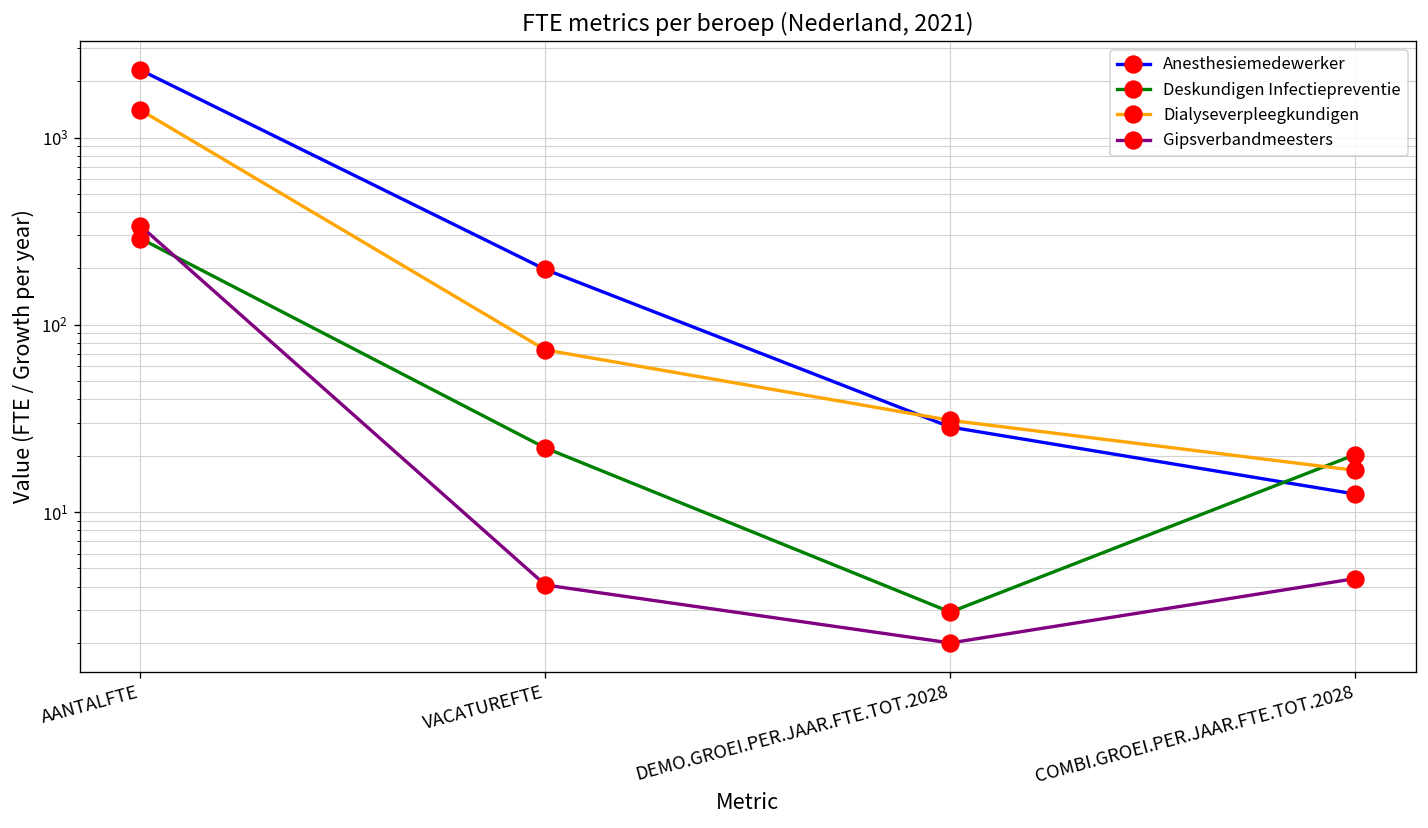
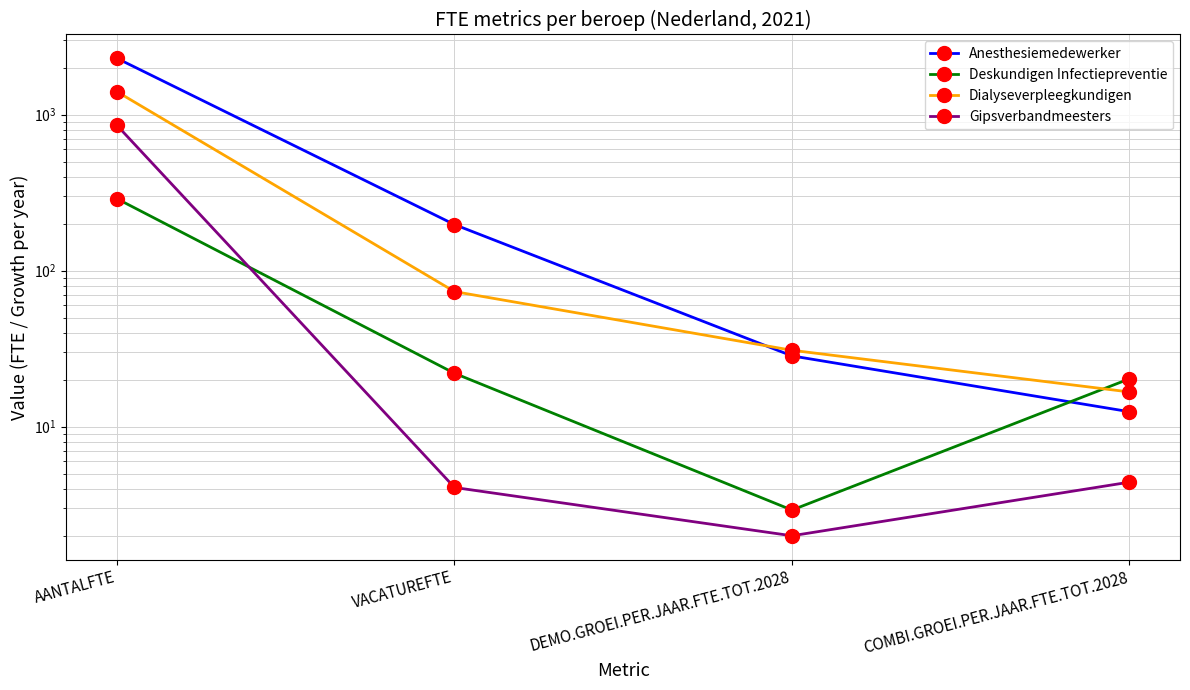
  {
    "Anesthesiemedewerker": {
      "AANTALFTE": 2300,
      "VACATUREFTE": 200,
      "DEMO.GROEI.PER.JAAR.FTE.TOT.2028": 28,
      "COMBI.GROEI.PER.JAAR.FTE.TOT.2028": 12
    },
    "Deskundigen Infectiepreventie": {
      "AANTALFTE": 290,
      "VACATUREFTE": 22,
      "DEMO.GROEI.PER.JAAR.FTE.TOT.2028": 3,
      "COMBI.GROEI.PER.JAAR.FTE.TOT.2028": 20
    },
    "Dialyseverpleegkundigen": {
      "AANTALFTE": 1400,
      "VACATUREFTE": 70,
      "DEMO.GROEI.PER.JAAR.FTE.TOT.2028": 31,
      "COMBI.GROEI.PER.JAAR.FTE.TOT.2028": 17
    },
    "Gipsverbandmeesters": {
-     "AANTALFTE": 340,
+     "AANTALFTE": 900,
      "VACATUREFTE": 4,
      "DEMO.GROEI.PER.JAAR.FTE.TOT.2028": 2,
      "COMBI.GROEI.PER.JAAR.FTE.TOT.2028": 4.4
    }
  }
